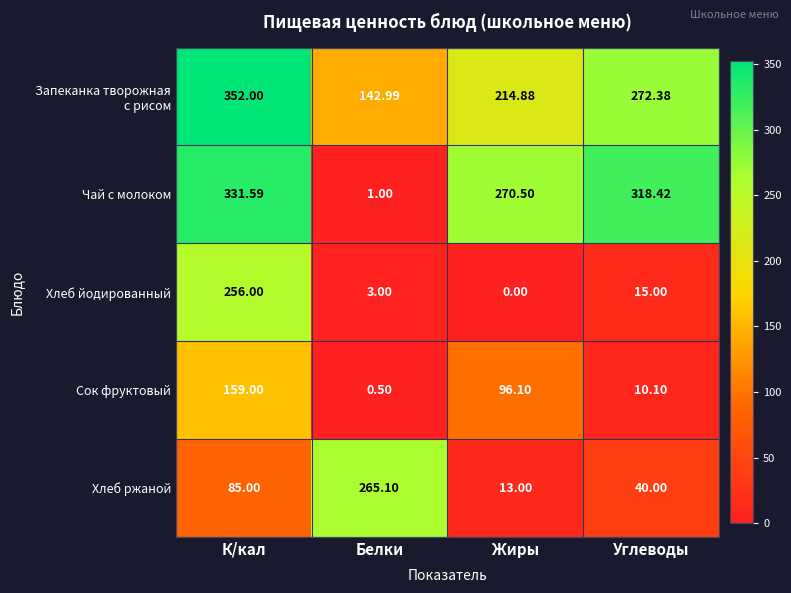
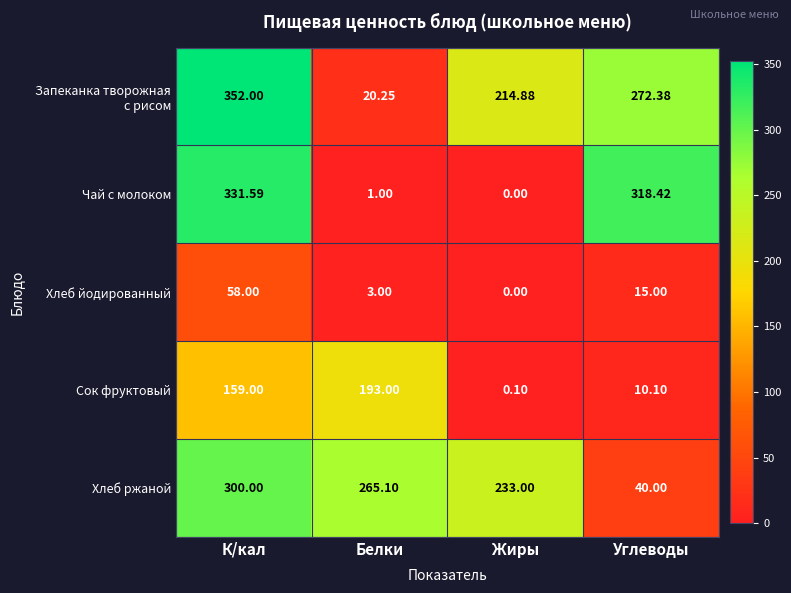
  {
    "Запеканка творожная с рисом": {
      "К/кал": 352.00,
-     "Белки": 142.99,
+     "Белки": 20.25,
      "Жиры": 214.88,
      "Углеводы": 272.38
    },
    "Чай с молоком": {
      "К/кал": 331.59,
      "Белки": 1.00,
-     "Жиры": 270.50,
+     "Жиры": 0.00,
      "Углеводы": 318.42
    },
    "Хлеб йодированный": {
-     "К/кал": 256.00,
+     "К/кал": 58.00,
      "Белки": 3.00,
      "Жиры": 0.00,
      "Углеводы": 15.00
    },
    "Сок фруктовый": {
      "К/кал": 159.00,
-     "Белки": 0.50,
-     "Жиры": 96.10,
+     "Белки": 193.00,
+     "Жиры": 0.10,
      "Углеводы": 10.10
    },
    "Хлеб ржаной": {
-     "К/кал": 85.00,
+     "К/кал": 300.00,
      "Белки": 265.10,
-     "Жиры": 13.00,
+     "Жиры": 233.00,
      "Углеводы": 40.00
    }
  }
